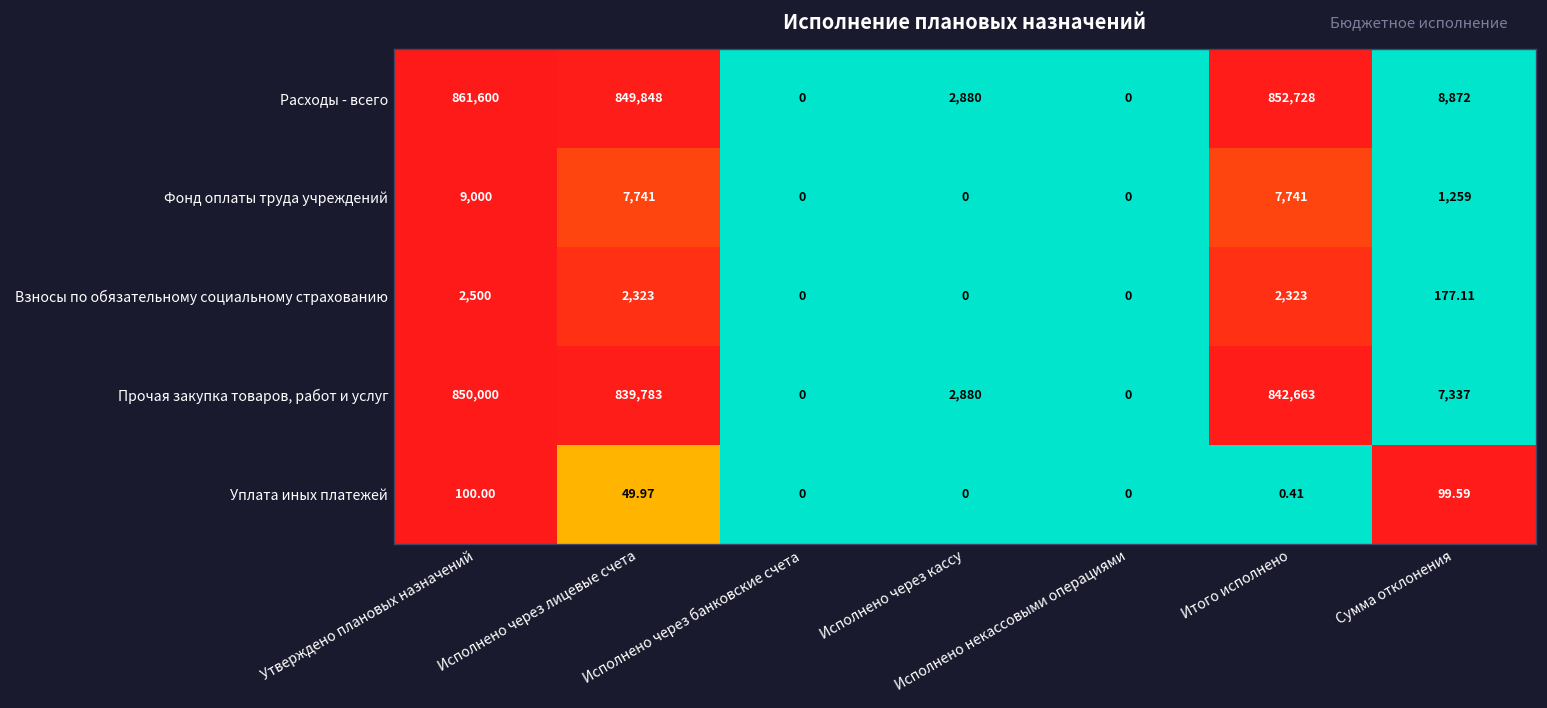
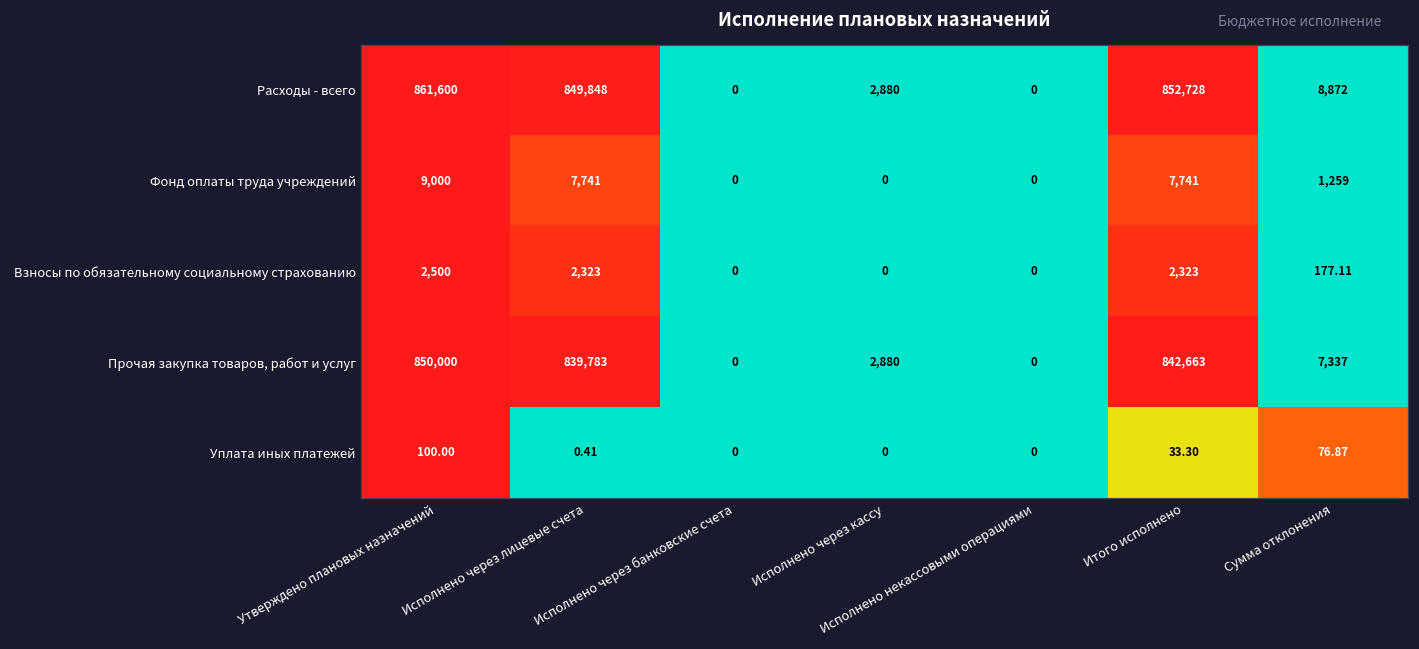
  {
    "Расходы - всего": {
      "Утверждено плановых назначений": "861,600",
      "Исполнено через лицевые счета": "849,848",
      "Исполнено через банковские счета": "0",
      "Исполнено через кассу": "2,880",
      "Исполнено некассовыми операциями": "0",
      "Итого исполнено": "852,728",
      "Сумма отклонения": "8,872"
    },
    "Фонд оплаты труда учреждений": {
      "Утверждено плановых назначений": "9,000",
      "Исполнено через лицевые счета": "7,741",
      "Исполнено через банковские счета": "0",
      "Исполнено через кассу": "0",
      "Исполнено некассовыми операциями": "0",
      "Итого исполнено": "7,741",
      "Сумма отклонения": "1,259"
    },
    "Взносы по обязательному социальному страхованию": {
      "Утверждено плановых назначений": "2,500",
      "Исполнено через лицевые счета": "2,323",
      "Исполнено через банковские счета": "0",
      "Исполнено через кассу": "0",
      "Исполнено некассовыми операциями": "0",
      "Итого исполнено": "2,323",
      "Сумма отклонения": "177.11"
    },
    "Прочая закупка товаров, работ и услуг": {
      "Утверждено плановых назначений": "850,000",
      "Исполнено через лицевые счета": "839,783",
      "Исполнено через банковские счета": "0",
      "Исполнено через кассу": "2,880",
      "Исполнено некассовыми операциями": "0",
      "Итого исполнено": "842,663",
      "Сумма отклонения": "7,337"
    },
    "Уплата иных платежей": {
      "Утверждено плановых назначений": "100.00",
-     "Исполнено через лицевые счета": "49.97",
+     "Исполнено через лицевые счета": "0.41",
      "Исполнено через банковские счета": "0",
      "Исполнено через кассу": "0",
      "Исполнено некассовыми операциями": "0",
-     "Итого исполнено": "0.41",
-     "Сумма отклонения": "99.59"
+     "Итого исполнено": "33.30",
+     "Сумма отклонения": "76.87"
    }
  }
